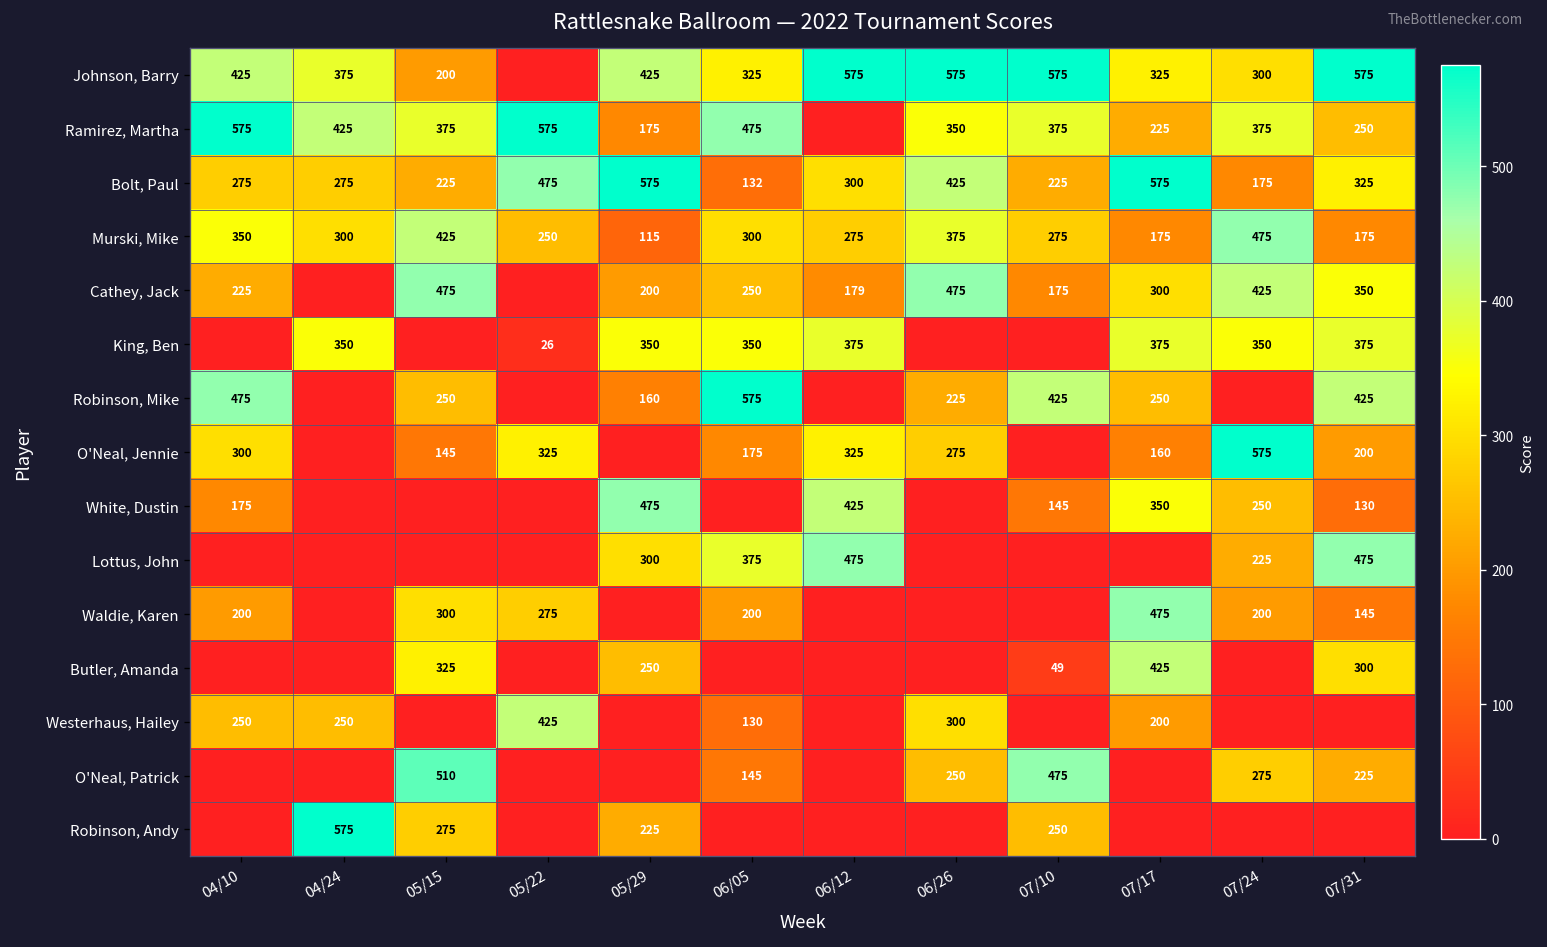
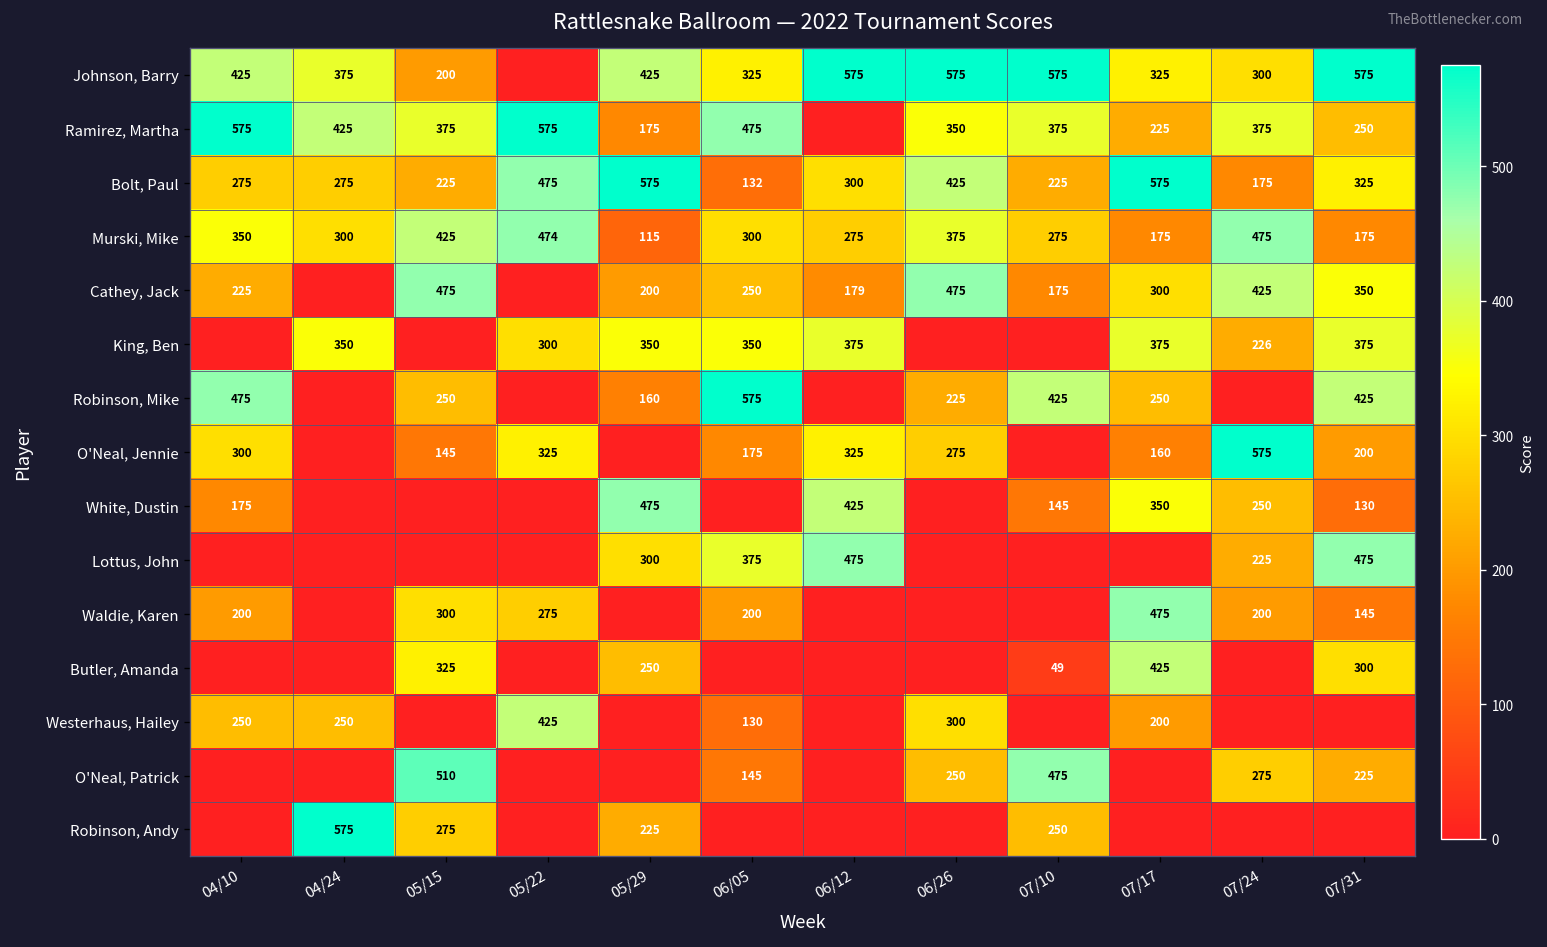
  {
    "Johnson, Barry": {
      "04/10": 425,
      "04/24": 375,
      "05/15": 200,
      "05/29": 425,
      "06/05": 325,
      "06/12": 575,
      "06/26": 575,
      "07/10": 575,
      "07/17": 325,
      "07/24": 300,
      "07/31": 575
    },
    "Ramirez, Martha": {
      "04/10": 575,
      "04/24": 425,
      "05/15": 375,
      "05/22": 575,
      "05/29": 175,
      "06/05": 475,
      "06/26": 350,
      "07/10": 375,
      "07/17": 225,
      "07/24": 375,
      "07/31": 250
    },
    "Bolt, Paul": {
      "04/10": 275,
      "04/24": 275,
      "05/15": 225,
      "05/22": 475,
      "05/29": 575,
      "06/05": 132,
      "06/12": 300,
      "06/26": 425,
      "07/10": 225,
      "07/17": 575,
      "07/24": 175,
      "07/31": 325
    },
    "Murski, Mike": {
      "04/10": 350,
      "04/24": 300,
      "05/15": 425,
-     "05/22": 250,
+     "05/22": 474,
      "05/29": 115,
      "06/05": 300,
      "06/12": 275,
      "06/26": 375,
      "07/10": 275,
      "07/17": 175,
      "07/24": 475,
      "07/31": 175
    },
    "Cathey, Jack": {
      "04/10": 225,
      "05/15": 475,
      "05/29": 200,
      "06/05": 250,
      "06/12": 179,
      "06/26": 475,
      "07/10": 175,
      "07/17": 300,
      "07/24": 425,
      "07/31": 350
    },
    "King, Ben": {
      "04/24": 350,
-     "05/22": 26,
+     "05/22": 300,
      "05/29": 350,
      "06/05": 350,
      "06/12": 375,
      "07/17": 375,
-     "07/24": 350,
+     "07/24": 226,
      "07/31": 375
    },
    "Robinson, Mike": {
      "04/10": 475,
      "05/15": 250,
      "05/29": 160,
      "06/05": 575,
      "06/26": 225,
      "07/10": 425,
      "07/17": 250,
      "07/31": 425
    },
    "O'Neal, Jennie": {
      "04/10": 300,
      "05/15": 145,
      "05/22": 325,
      "06/05": 175,
      "06/12": 325,
      "06/26": 275,
      "07/17": 160,
      "07/24": 575,
      "07/31": 200
    },
    "White, Dustin": {
      "04/10": 175,
      "05/29": 475,
      "06/12": 425,
      "07/10": 145,
      "07/17": 350,
      "07/24": 250,
      "07/31": 130
    },
    "Lottus, John": {
      "05/29": 300,
      "06/05": 375,
      "06/12": 475,
      "07/24": 225,
      "07/31": 475
    },
    "Waldie, Karen": {
      "04/10": 200,
      "05/15": 300,
      "05/22": 275,
      "06/05": 200,
      "07/17": 475,
      "07/24": 200,
      "07/31": 145
    },
    "Butler, Amanda": {
      "05/15": 325,
      "05/29": 250,
      "07/10": 49,
      "07/17": 425,
      "07/31": 300
    },
    "Westerhaus, Hailey": {
      "04/10": 250,
      "04/24": 250,
      "05/22": 425,
      "06/05": 130,
      "06/26": 300,
      "07/17": 200
    },
    "O'Neal, Patrick": {
      "05/15": 510,
      "06/05": 145,
      "06/26": 250,
      "07/10": 475,
      "07/24": 275,
      "07/31": 225
    },
    "Robinson, Andy": {
      "04/24": 575,
      "05/15": 275,
      "05/29": 225,
      "07/10": 250
    }
  }
